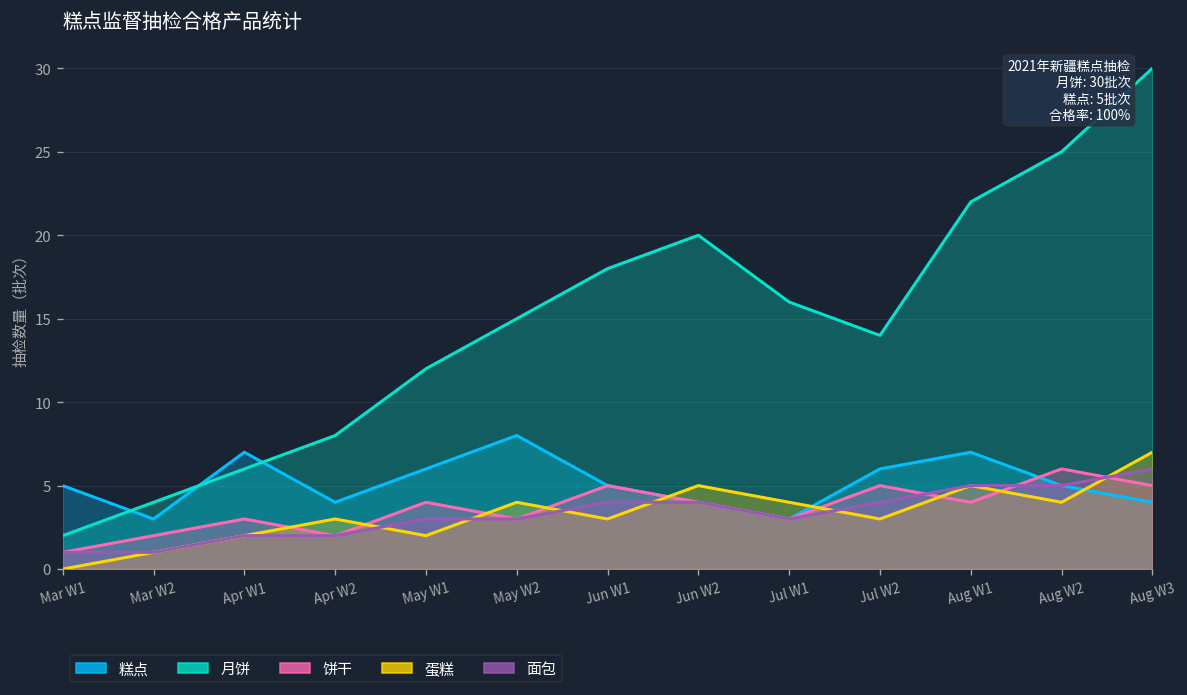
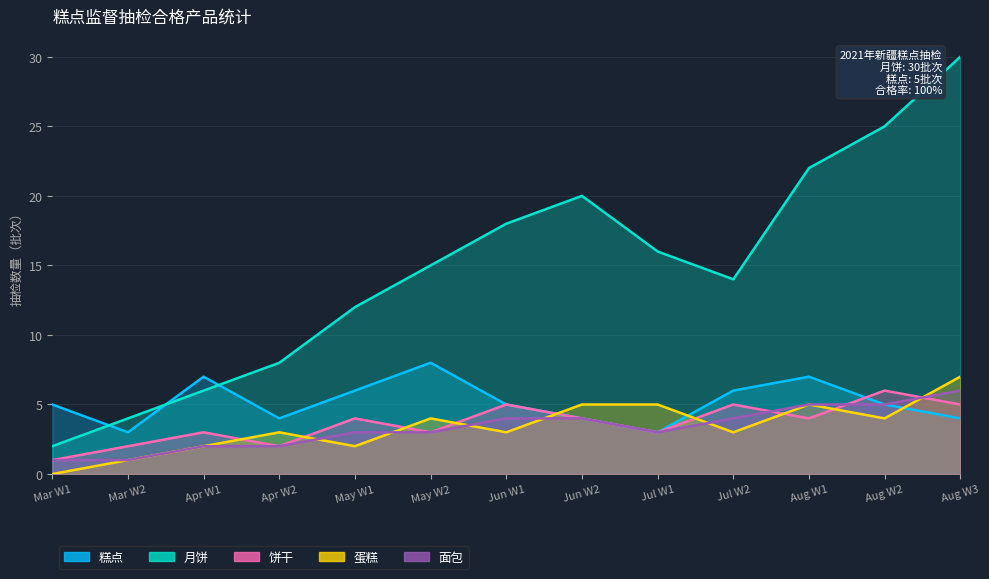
  {
    "蛋糕": {
      "Mar W1": 0,
      "Apr W2": 3,
      "May W1": 2,
      "May W2": 4,
      "Jun W1": 3,
      "Jun W2": 5,
-     "Jul W1": 4,
+     "Jul W1": 5,
      "Jul W2": 3,
      "Aug W2": 4,
      "Aug W3": 7
    }
  }
